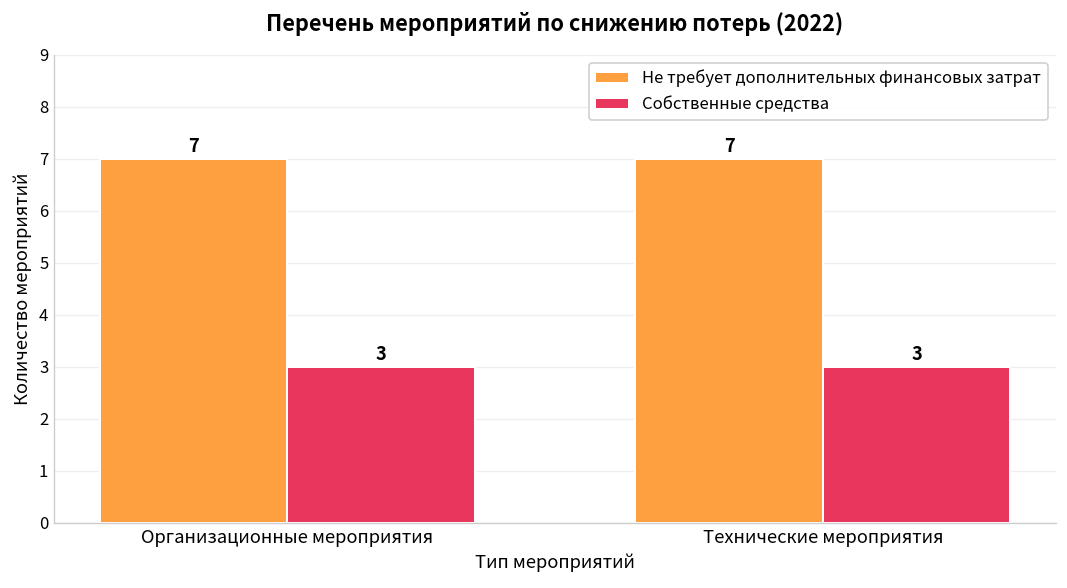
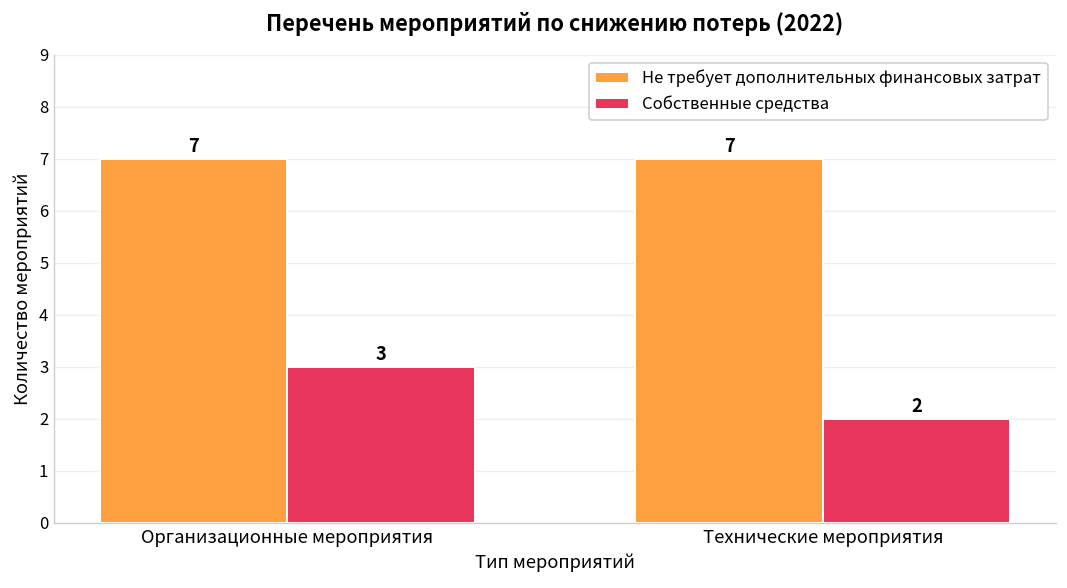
  {
    "Не требует дополнительных финансовых затрат": {
      "Организационные мероприятия": 7,
      "Технические мероприятия": 7
    },
    "Собственные средства": {
      "Организационные мероприятия": 3,
-     "Технические мероприятия": 3
+     "Технические мероприятия": 2
    }
  }
